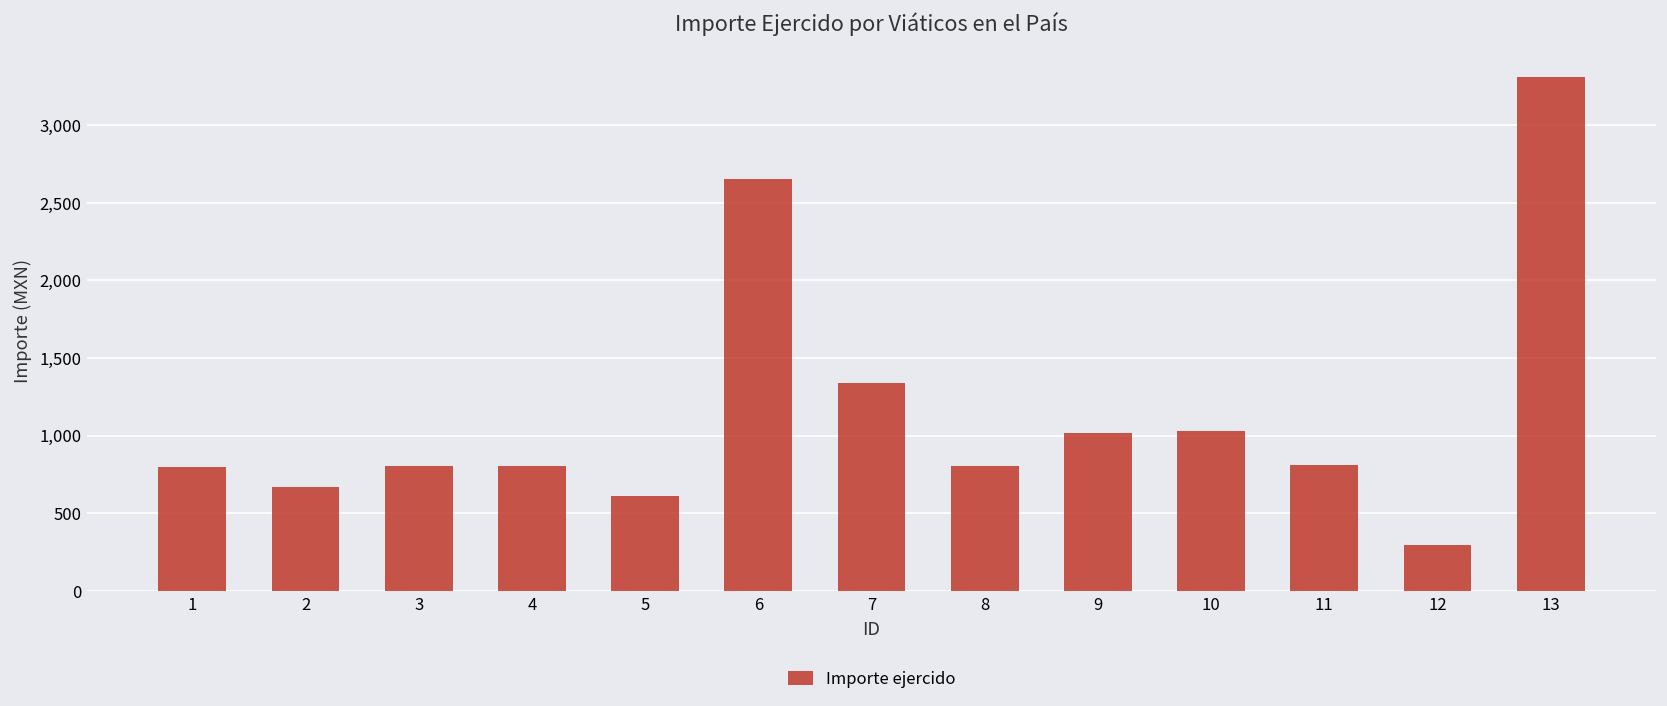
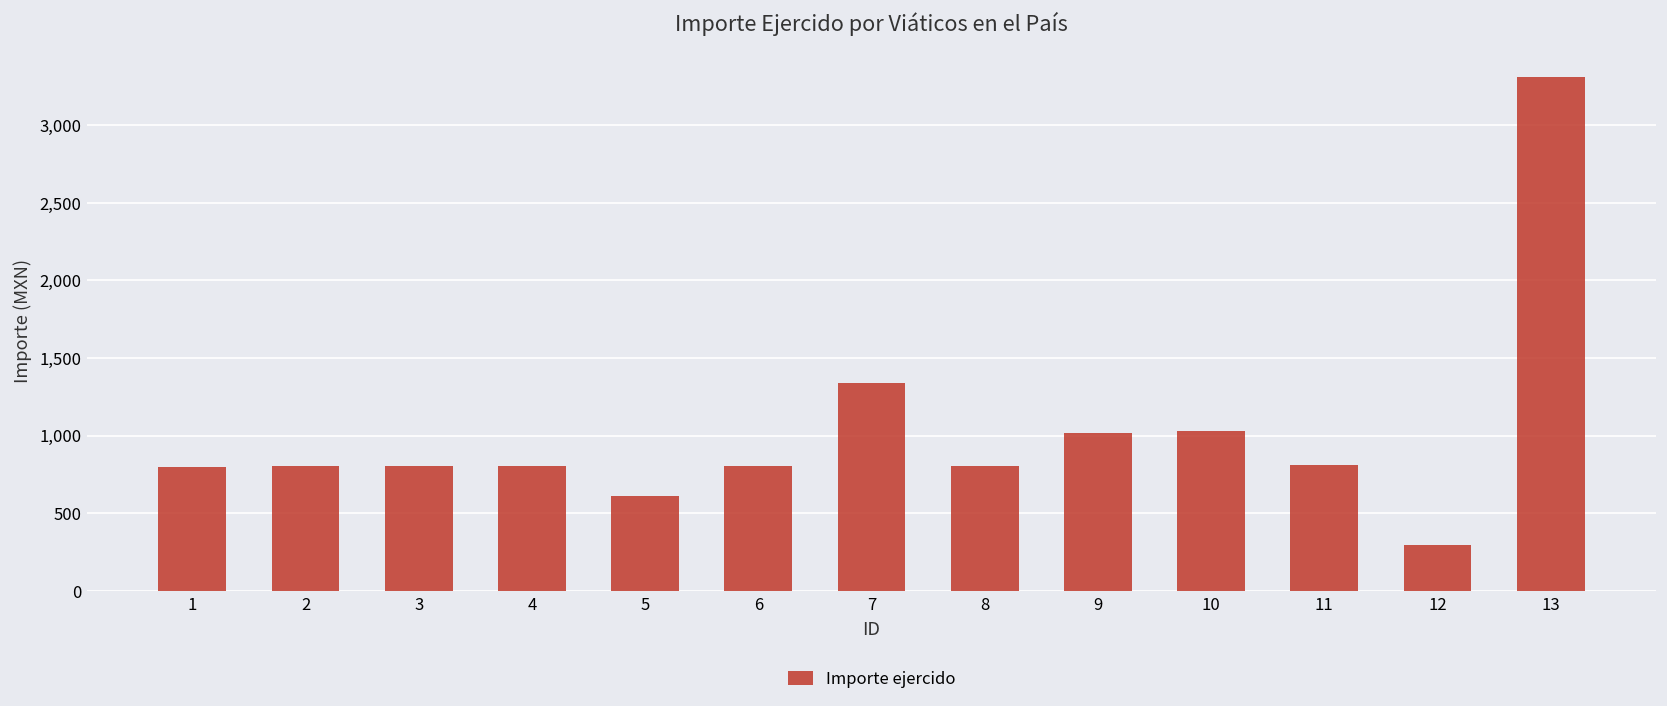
  {
    "1": "800",
-   "2": "670",
+   "2": "810",
    "3": "810",
    "4": "810",
    "5": "610",
-   "6": "2,650",
+   "6": "800",
    "7": "1,340",
    "8": "810",
    "9": "1,020",
    "10": "1,030",
    "11": "810",
    "12": "290",
    "13": "3,310"
  }
